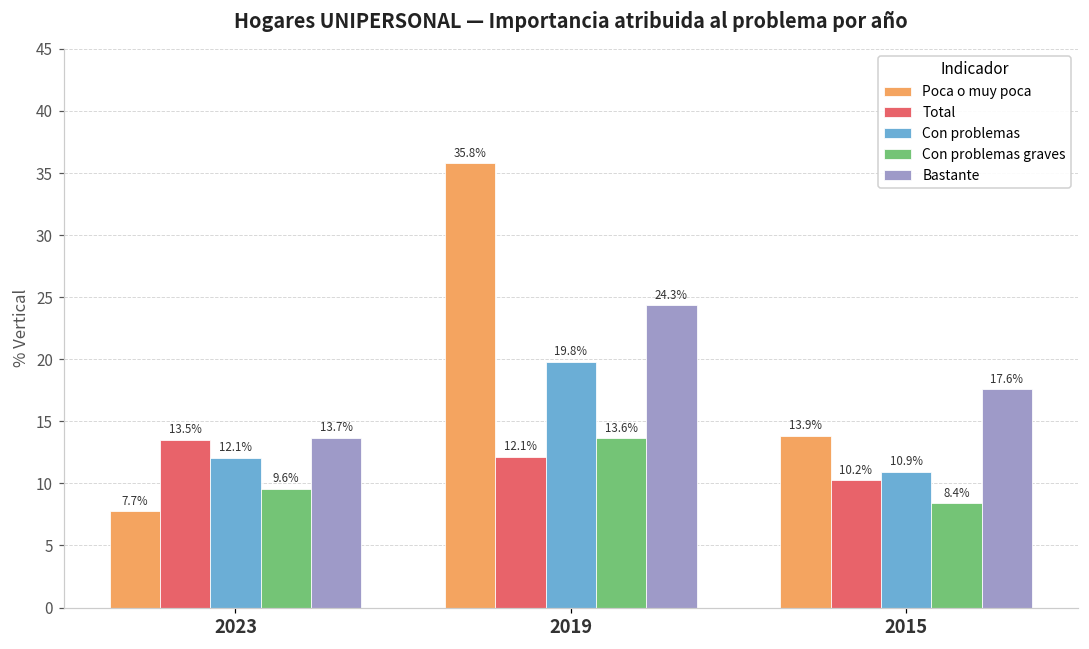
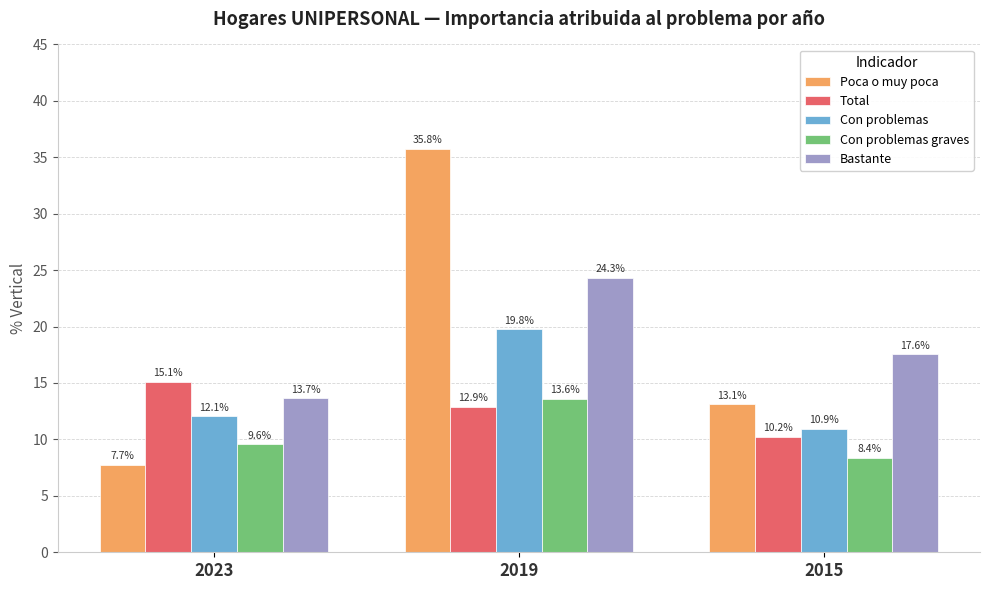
  {
    "Poca o muy poca": {
      "2023": "7.7%",
      "2019": "35.8%",
-     "2015": "13.9%"
+     "2015": "13.1%"
    },
    "Total": {
-     "2023": "13.5%",
-     "2019": "12.1%",
+     "2023": "15.1%",
+     "2019": "12.9%",
      "2015": "10.2%"
    },
    "Con problemas graves": {
      "2023": "9.6%",
      "2019": "13.6%",
      "2015": "8.4%"
    }
  }
